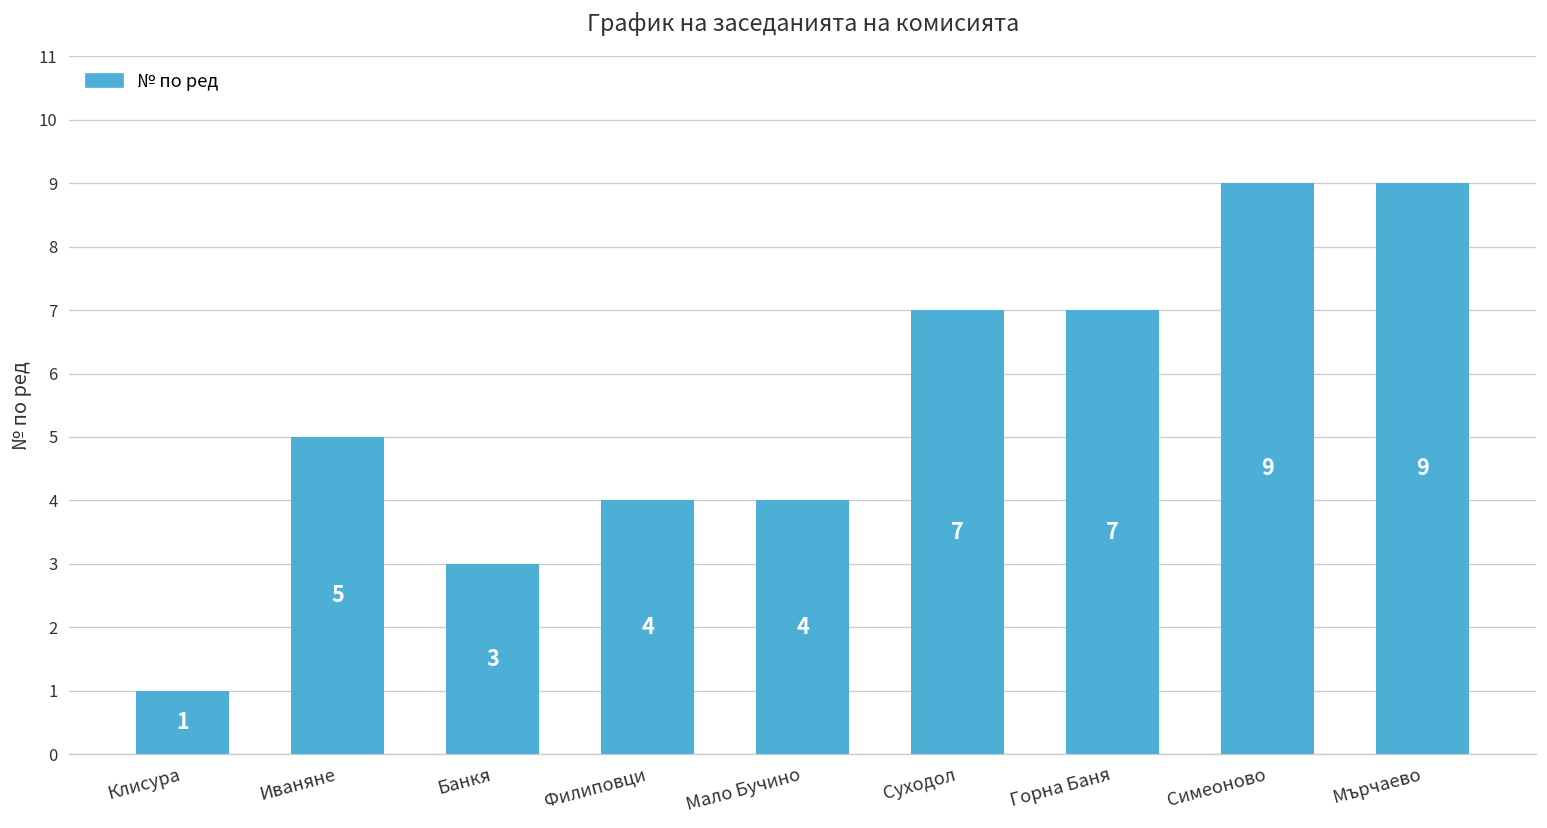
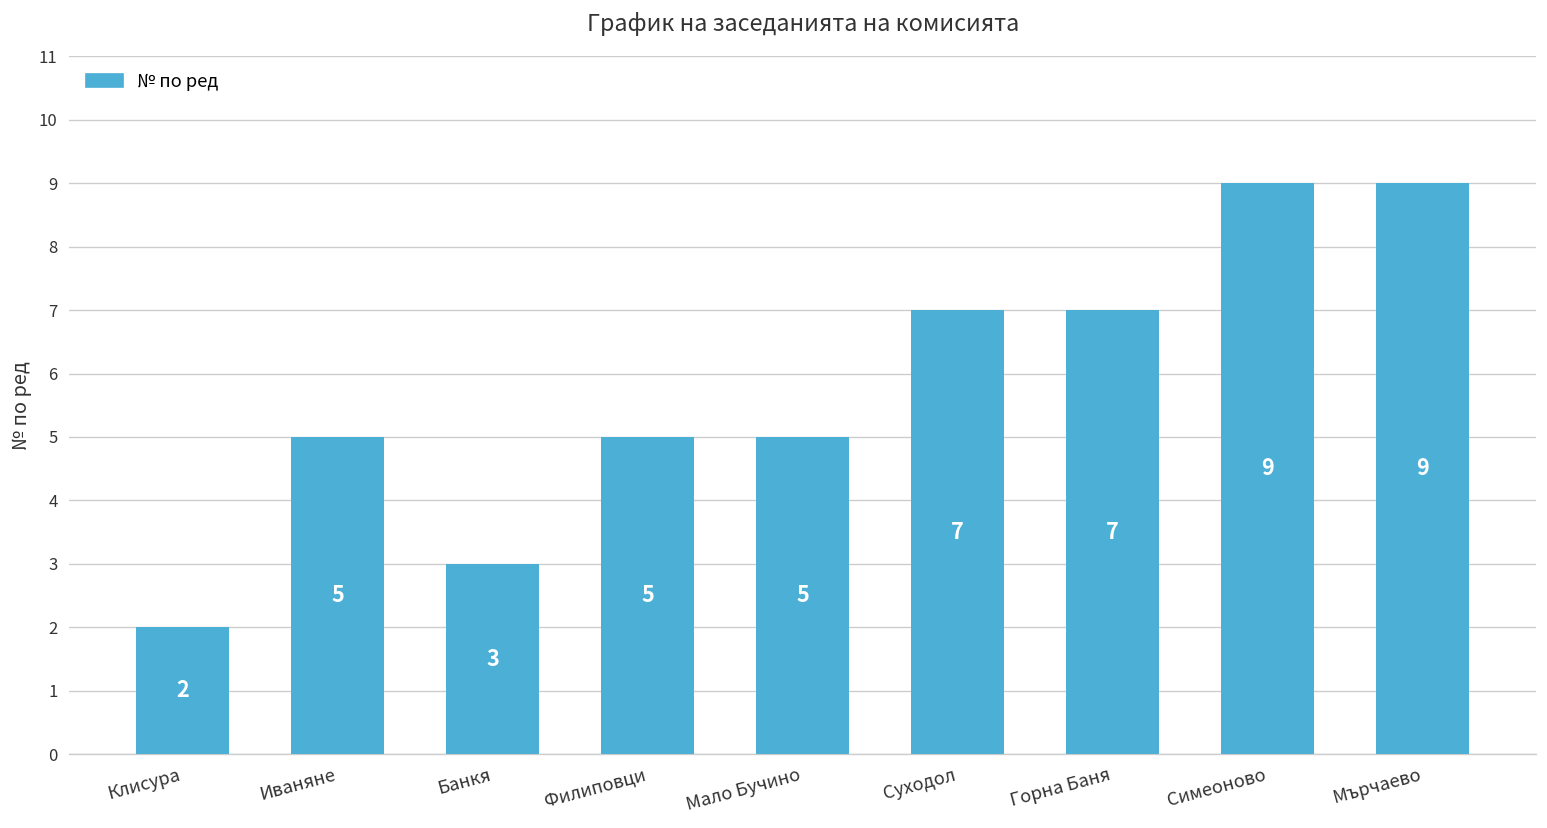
  {
-   "Клисура": 1,
+   "Клисура": 2,
    "Иваняне": 5,
    "Банкя": 3,
-   "Филиповци": 4,
-   "Мало Бучино": 4,
+   "Филиповци": 5,
+   "Мало Бучино": 5,
    "Суходол": 7,
    "Горна Баня": 7,
    "Симеоново": 9,
    "Мърчаево": 9
  }
